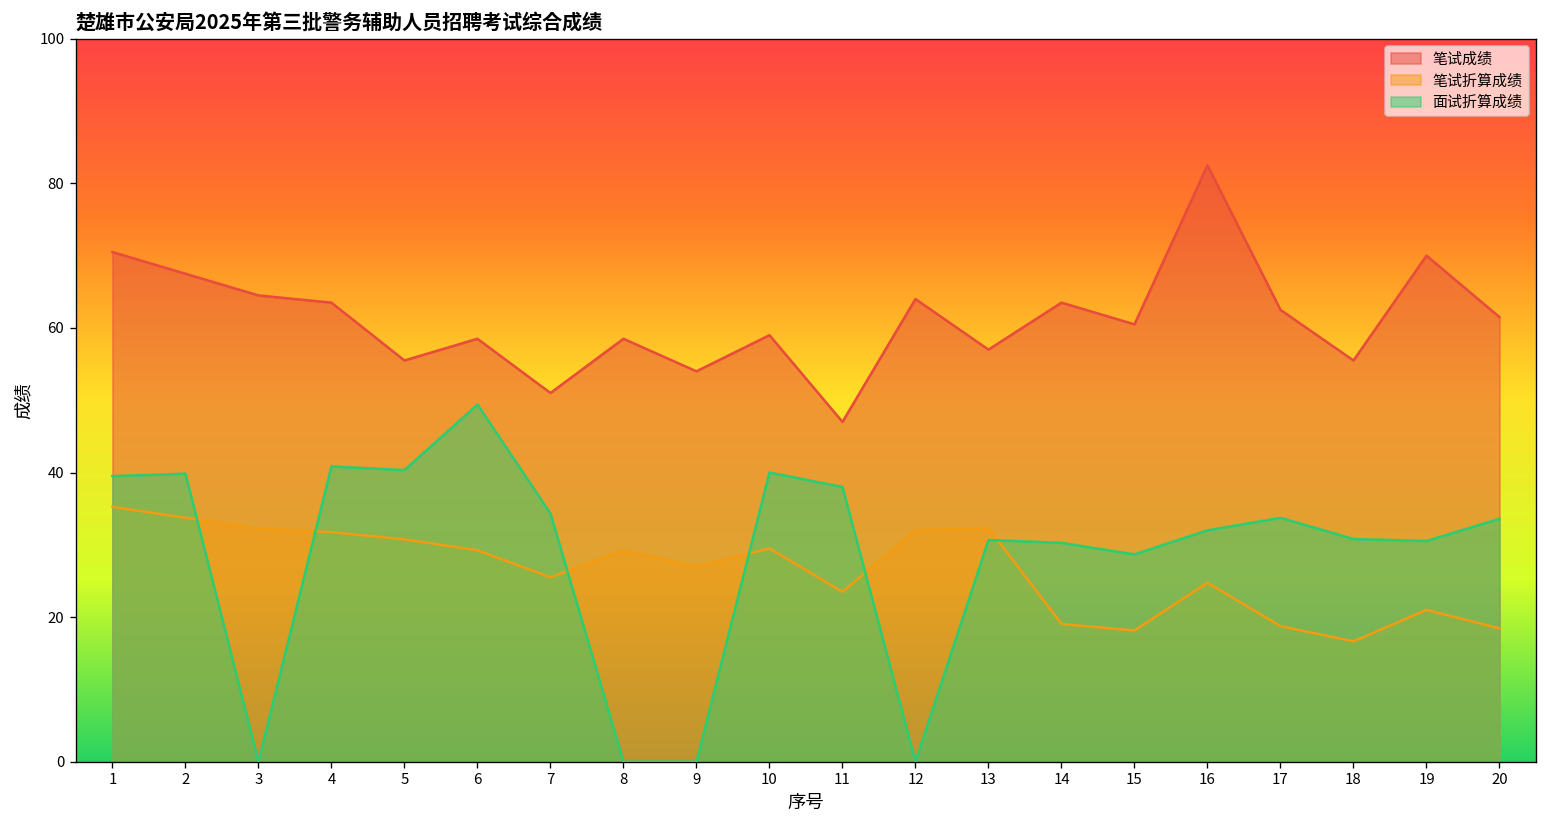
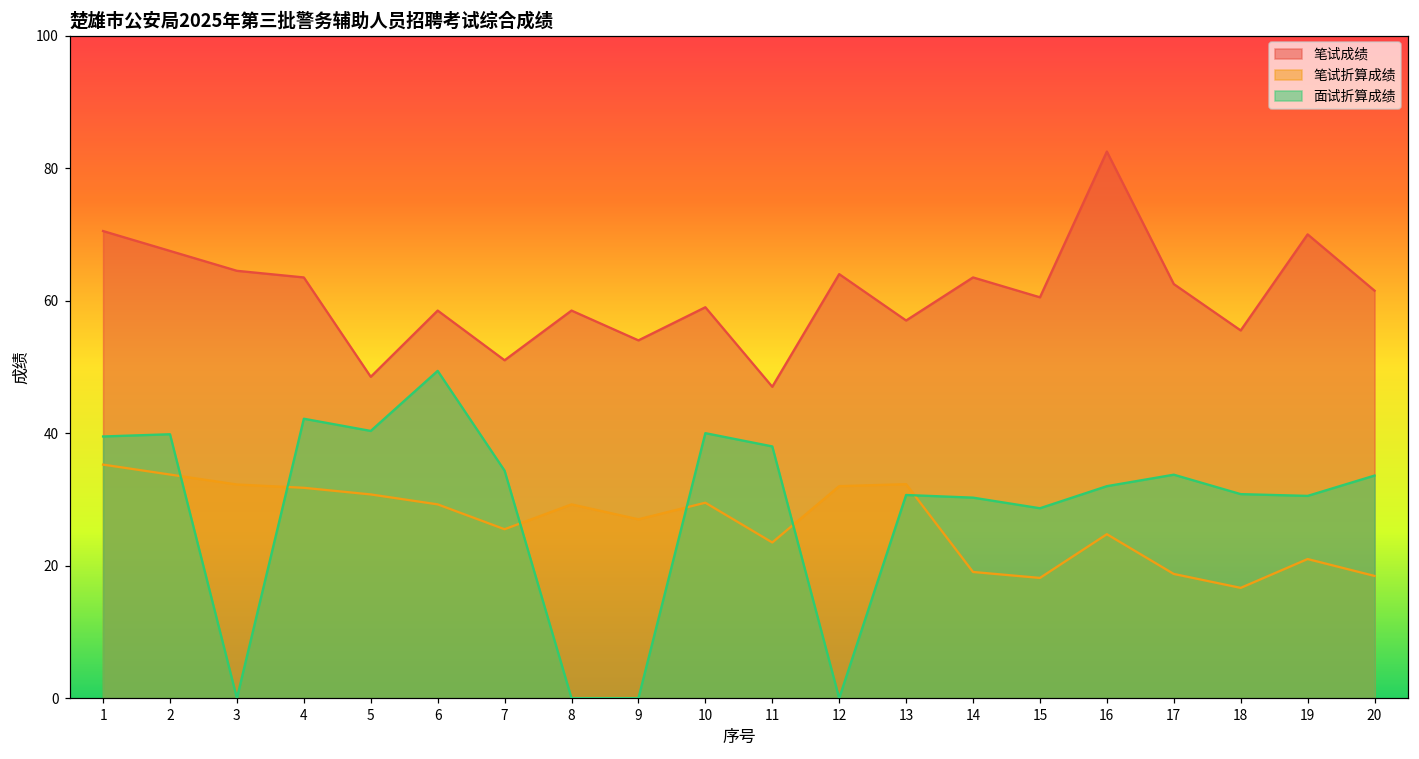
  {
    "笔试成绩": {
      "1": 71,
      "2": 68,
      "3": 65,
      "4": 64,
-     "5": 56,
+     "5": 49,
      "6": 59,
      "7": 51,
      "8": 59,
      "9": 54,
      "10": 59,
      "11": 47,
      "12": 64,
      "13": 57,
      "14": 64,
      "15": 61,
      "16": 83,
      "17": 63,
      "18": 56,
      "19": 70,
      "20": 62
    },
    "笔试折算成绩": {
      "1": 35,
      "2": 34,
      "3": 32,
      "4": 32,
      "5": 31,
      "6": 29,
      "7": 26,
      "8": 29,
      "9": 27,
      "10": 30,
      "11": 24,
      "12": 32,
      "13": 32,
      "14": 19,
      "15": 18,
      "16": 25,
      "17": 19,
      "18": 17,
      "19": 21,
      "20": 18
    },
    "面试折算成绩": {
      "1": 40,
      "2": 40,
      "3": 0,
-     "4": 41,
+     "4": 42,
      "5": 40,
      "6": 49,
      "7": 34,
      "8": 0,
      "9": 0,
      "10": 40,
      "11": 38,
      "12": 0,
      "13": 31,
      "14": 30,
      "15": 29,
      "16": 32,
      "17": 34,
      "18": 31,
      "19": 31,
      "20": 34
    }
  }
